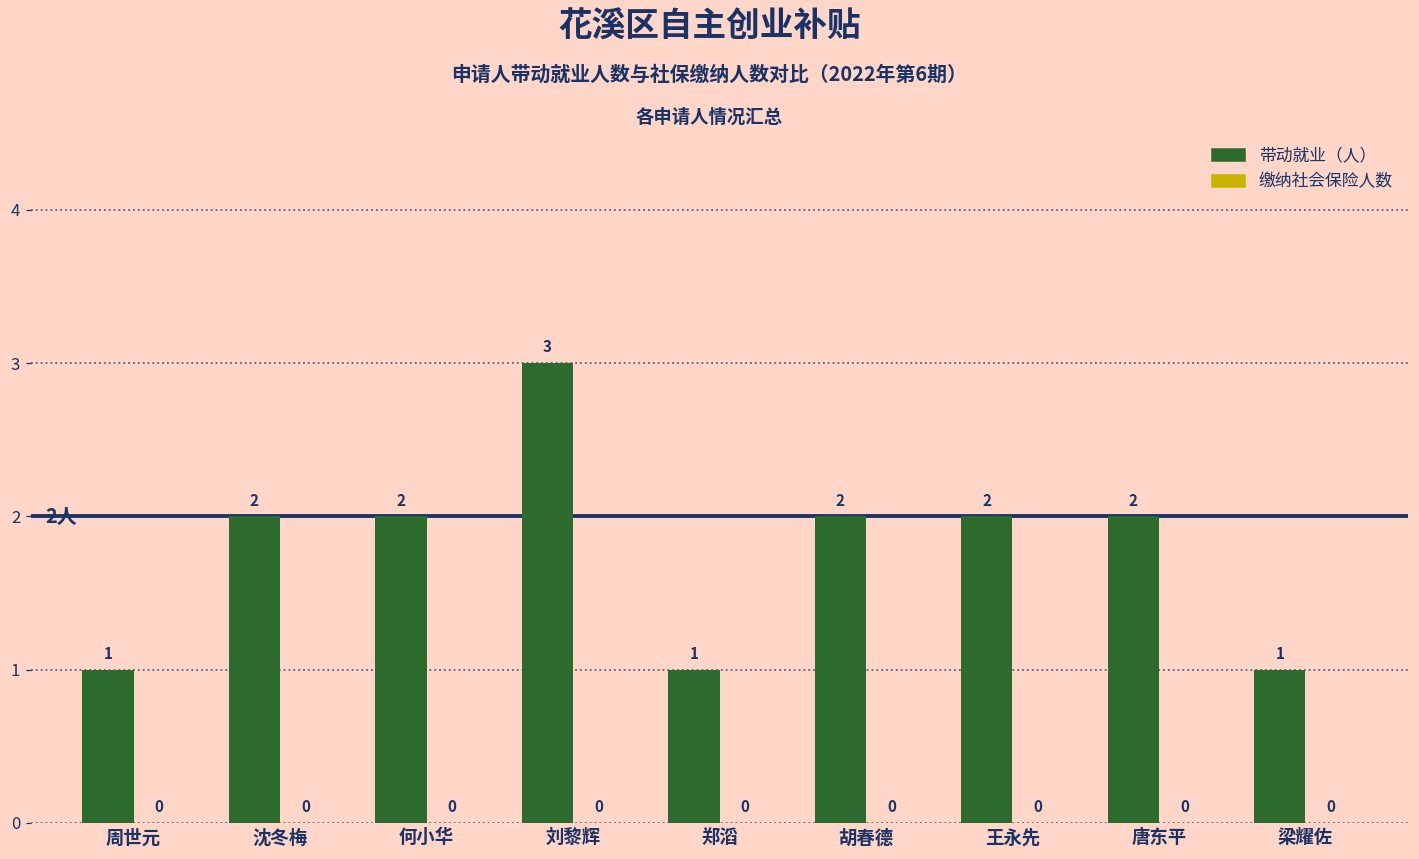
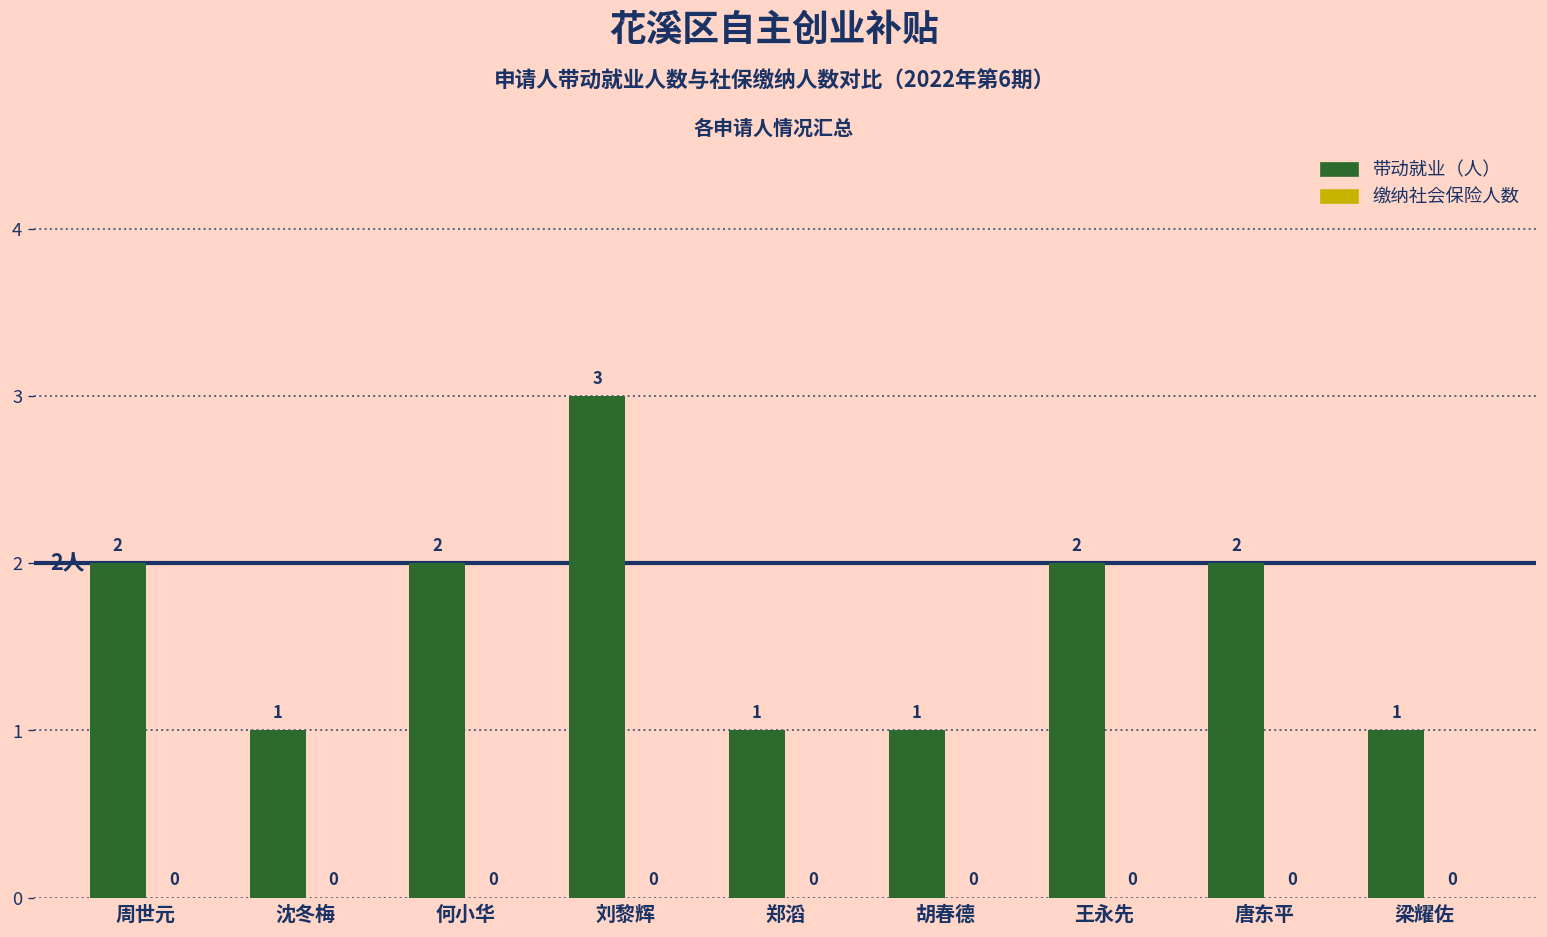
  {
    "带动就业（人）": {
-     "周世元": 1,
-     "沈冬梅": 2,
+     "周世元": 2,
+     "沈冬梅": 1,
      "何小华": 2,
      "刘黎辉": 3,
      "郑滔": 1,
-     "胡春德": 2,
+     "胡春德": 1,
      "王永先": 2,
      "唐东平": 2,
      "梁耀佐": 1
    },
    "缴纳社会保险人数": {
      "周世元": 0,
      "沈冬梅": 0,
      "何小华": 0,
      "刘黎辉": 0,
      "郑滔": 0,
      "胡春德": 0,
      "王永先": 0,
      "唐东平": 0,
      "梁耀佐": 0
    }
  }
